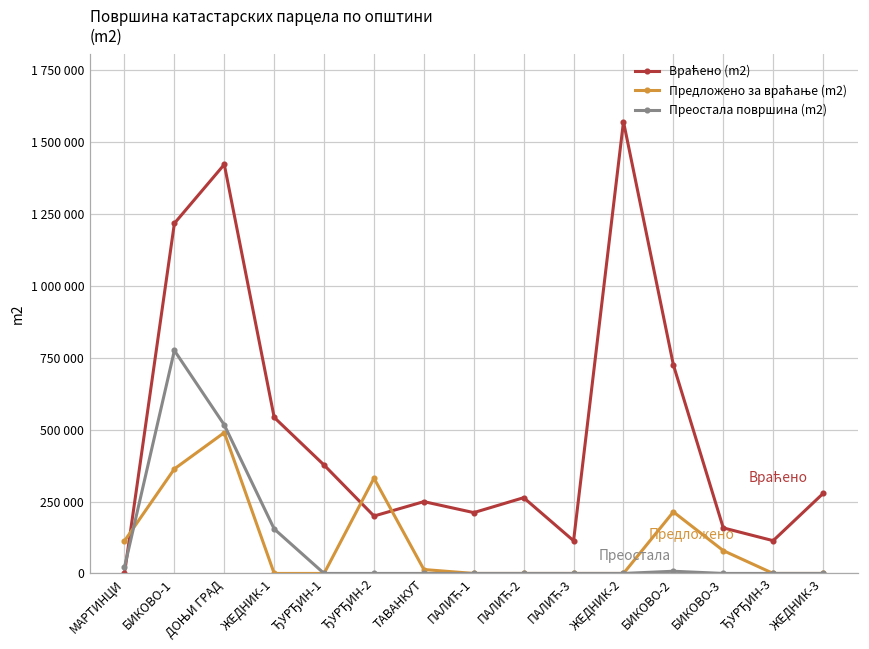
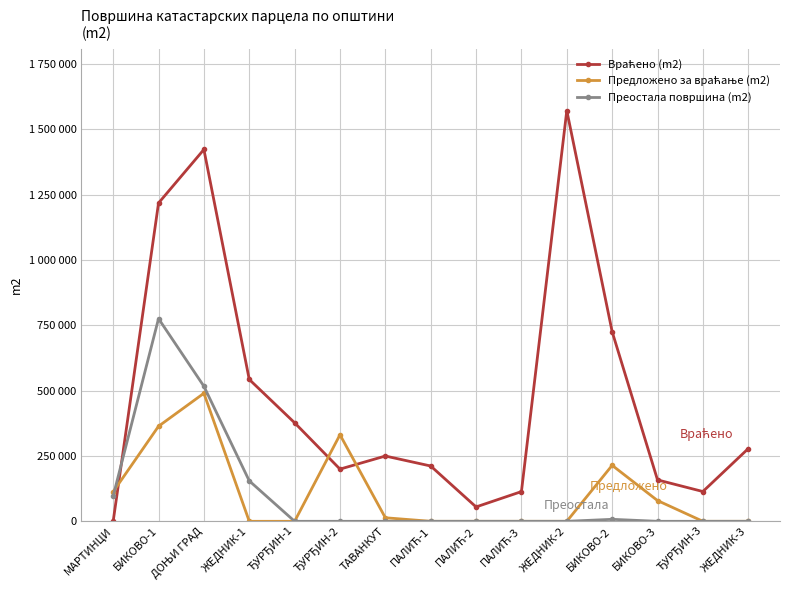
  {
    "Враћено (m2)": {
      "МАРТИНЦИ": 0,
      "БИКОВО-1": 1220000,
      "ДОЊИ ГРАД": 1420000,
      "ЖЕДНИК-1": 540000,
      "ЂУРЂИН-1": 380000,
      "ЂУРЂИН-2": 200000,
      "ТАВАНКУТ": 250000,
      "ПАЛИЋ-1": 210000,
-     "ПАЛИЋ-2": 260000,
+     "ПАЛИЋ-2": 50000,
      "ПАЛИЋ-3": 110000,
      "ЖЕДНИК-2": 1570000,
      "БИКОВО-2": 730000,
      "БИКОВО-3": 160000,
      "ЂУРЂИН-3": 110000,
      "ЖЕДНИК-3": 280000
    },
    "Предложено за враћање (m2)": {
      "МАРТИНЦИ": 110000,
      "БИКОВО-1": 360000,
      "ДОЊИ ГРАД": 490000,
      "ЖЕДНИК-1": 0,
      "ЂУРЂИН-2": 330000,
      "ТАВАНКУТ": 10000,
      "БИКОВО-2": 210000,
      "БИКОВО-3": 80000
    },
    "Преостала површина (m2)": {
-     "МАРТИНЦИ": 20000,
+     "МАРТИНЦИ": 100000,
      "БИКОВО-1": 780000,
      "ДОЊИ ГРАД": 520000,
      "ЖЕДНИК-1": 150000,
      "ЂУРЂИН-2": 0,
      "ТАВАНКУТ": 0,
      "БИКОВО-2": 10000,
      "БИКОВО-3": 0
    }
  }
